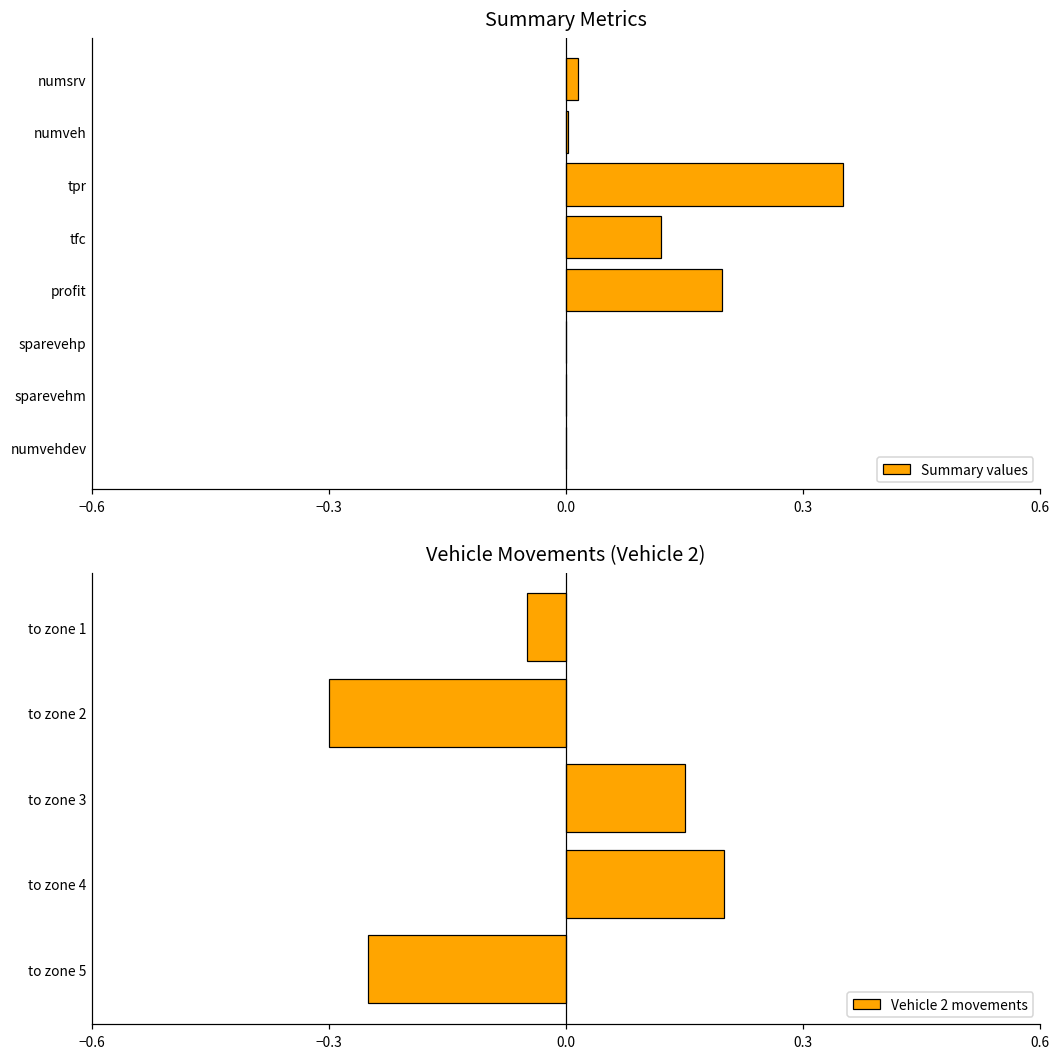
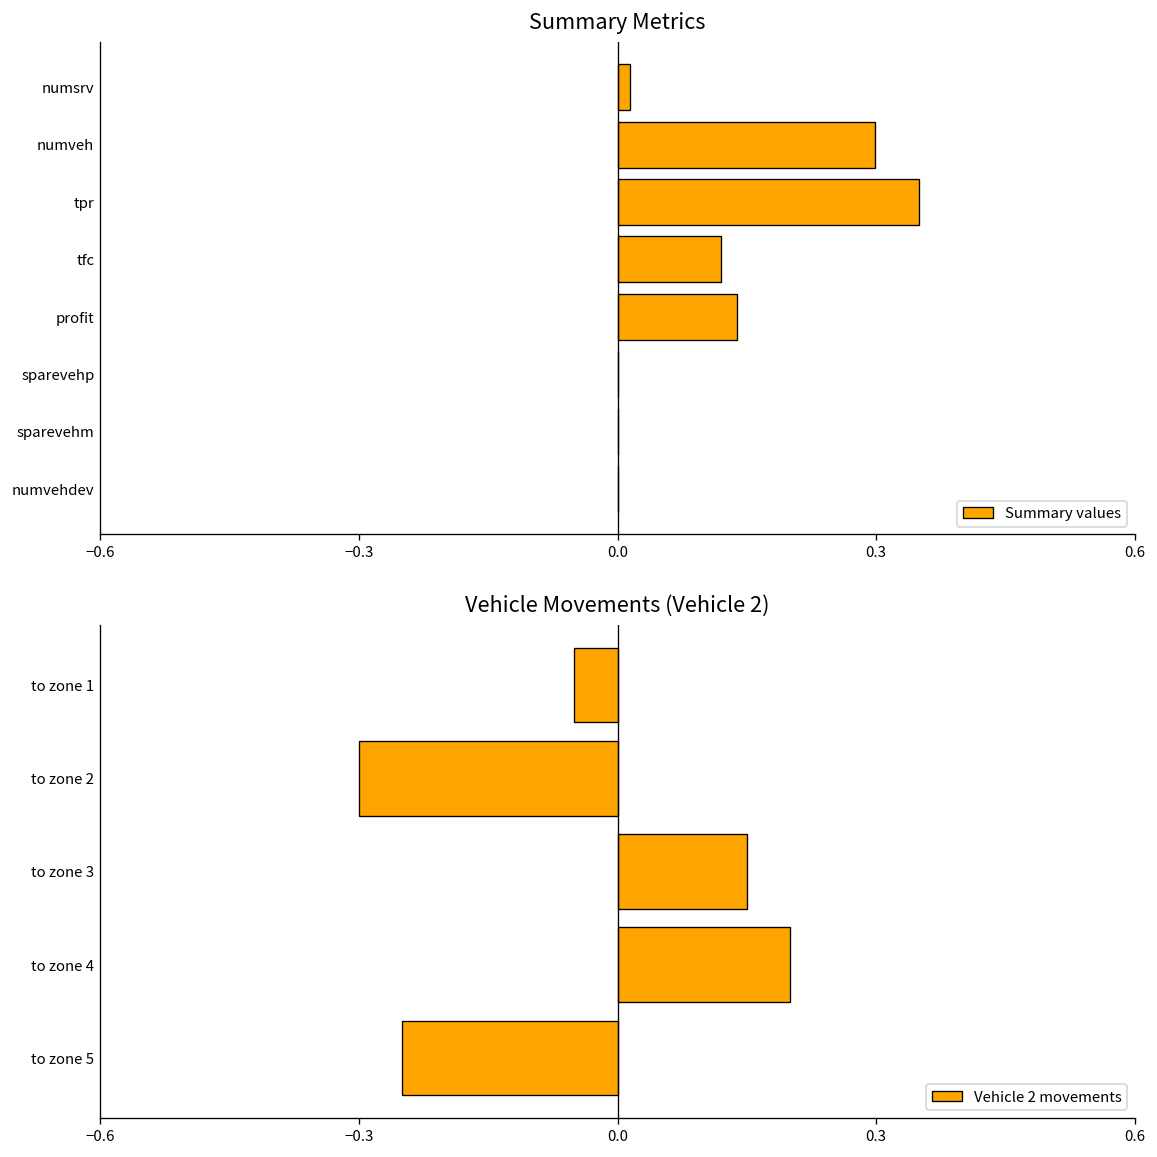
  {
    "Summary Metrics": {
      "numsrv": 0.02,
-     "numveh": 0.00,
+     "numveh": 0.30,
      "tpr": 0.35,
      "tfc": 0.12,
-     "profit": 0.20,
+     "profit": 0.14,
      "sparevehm": 0.00
    },
    "Vehicle Movements (Vehicle 2)": {
      "to zone 1": -0.05,
      "to zone 2": -0.30,
      "to zone 3": 0.15,
      "to zone 4": 0.20,
      "to zone 5": -0.25
    }
  }
